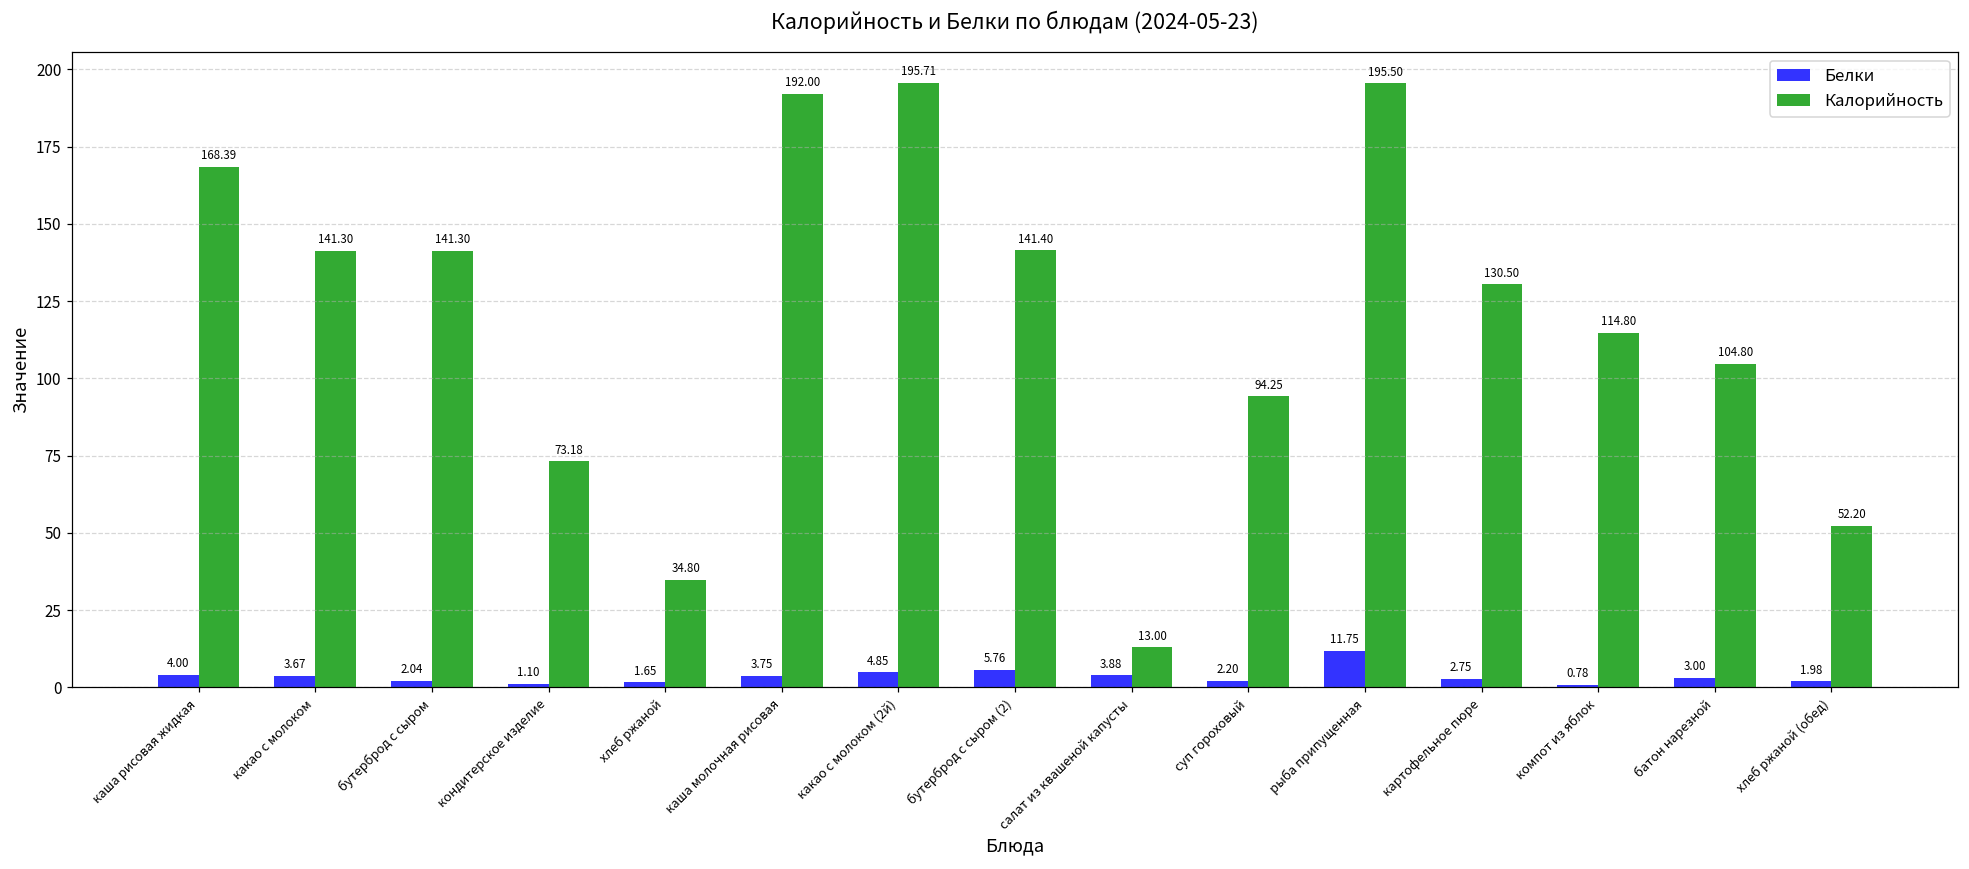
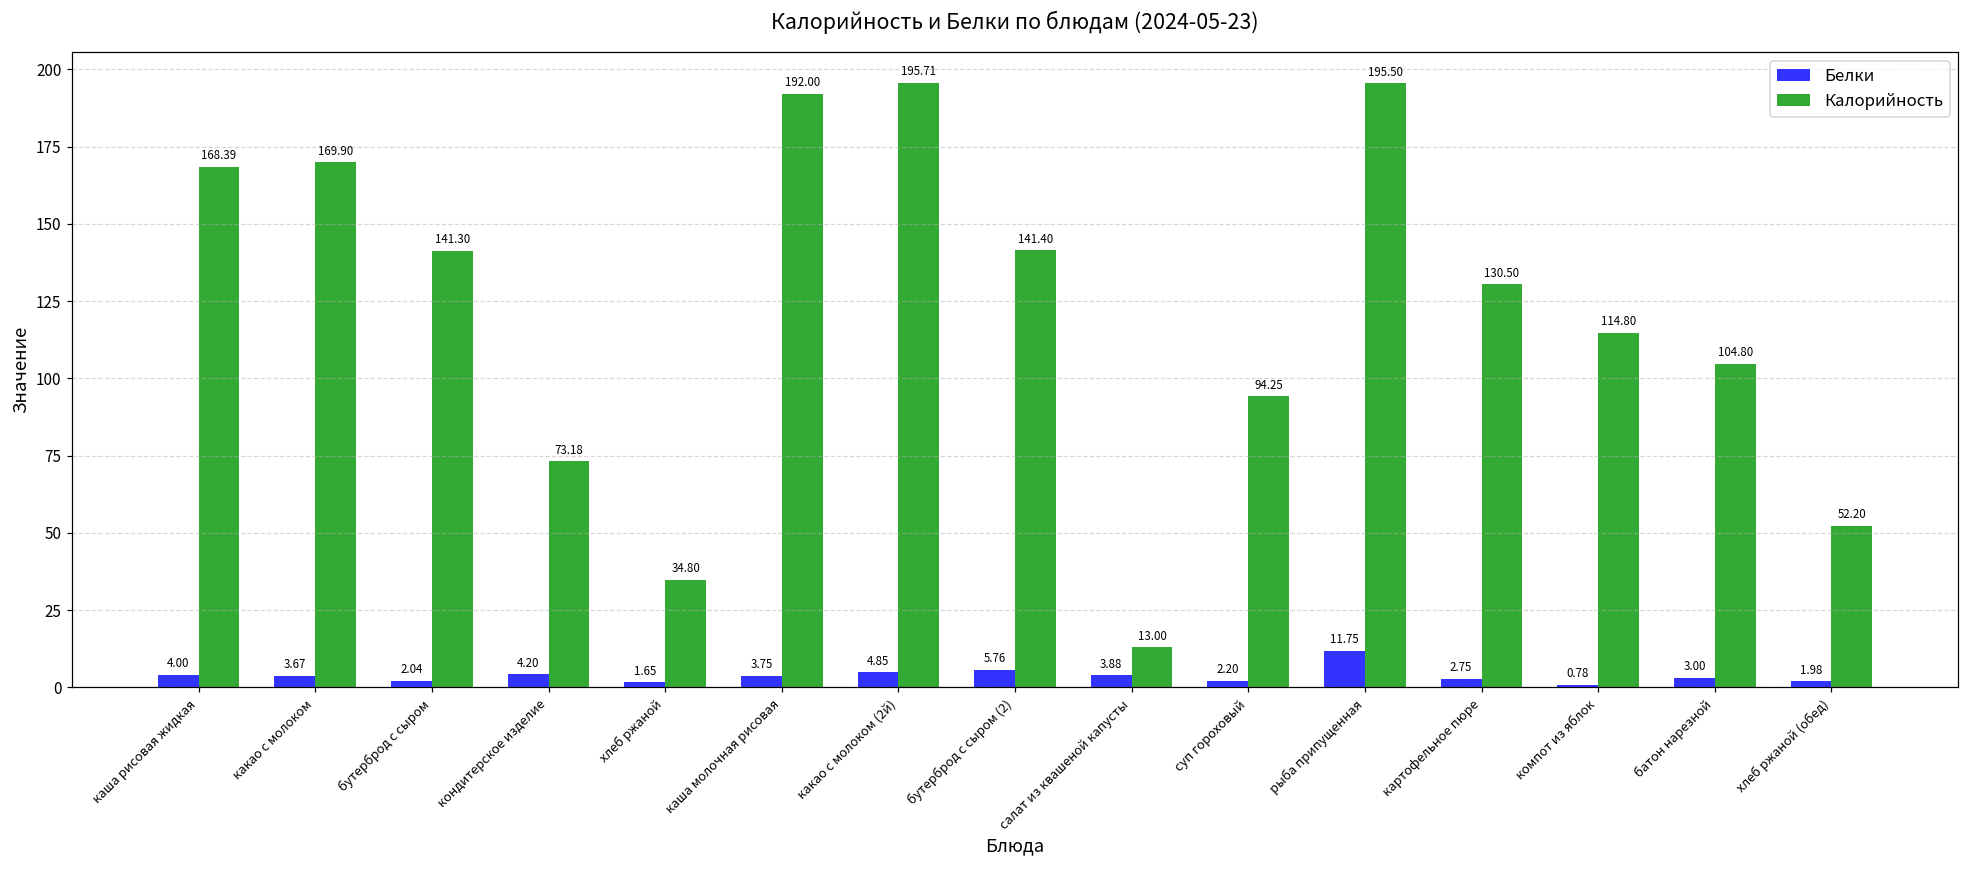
  {
    "Белки": {
      "каша рисовая жидкая": 4.00,
      "какао с молоком": 3.67,
      "бутерброд с сыром": 2.04,
-     "кондитерское изделие": 1.10,
+     "кондитерское изделие": 4.20,
      "хлеб ржаной": 1.65,
      "каша молочная рисовая": 3.75,
      "какао с молоком (2й)": 4.85,
      "бутерброд с сыром (2)": 5.76,
      "салат из квашеной капусты": 3.88,
      "суп гороховый": 2.20,
      "рыба припущенная": 11.75,
      "картофельное пюре": 2.75,
      "компот из яблок": 0.78,
      "батон нарезной": 3.00,
      "хлеб ржаной (обед)": 1.98
    },
    "Калорийность": {
      "каша рисовая жидкая": 168.39,
-     "какао с молоком": 141.30,
+     "какао с молоком": 169.90,
      "бутерброд с сыром": 141.30,
      "кондитерское изделие": 73.18,
      "хлеб ржаной": 34.80,
      "каша молочная рисовая": 192.00,
      "какао с молоком (2й)": 195.71,
      "бутерброд с сыром (2)": 141.40,
      "салат из квашеной капусты": 13.00,
      "суп гороховый": 94.25,
      "рыба припущенная": 195.50,
      "картофельное пюре": 130.50,
      "компот из яблок": 114.80,
      "батон нарезной": 104.80,
      "хлеб ржаной (обед)": 52.20
    }
  }
